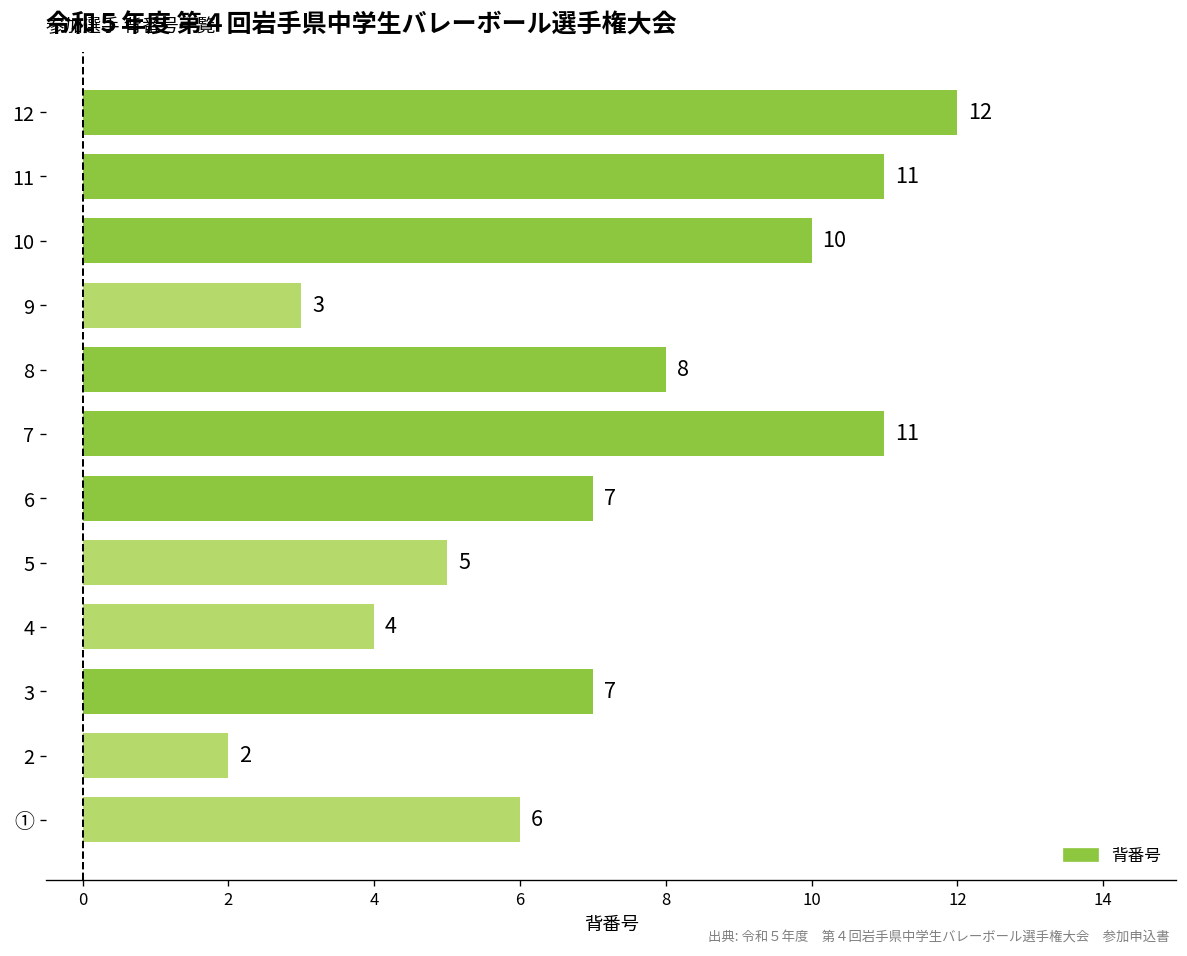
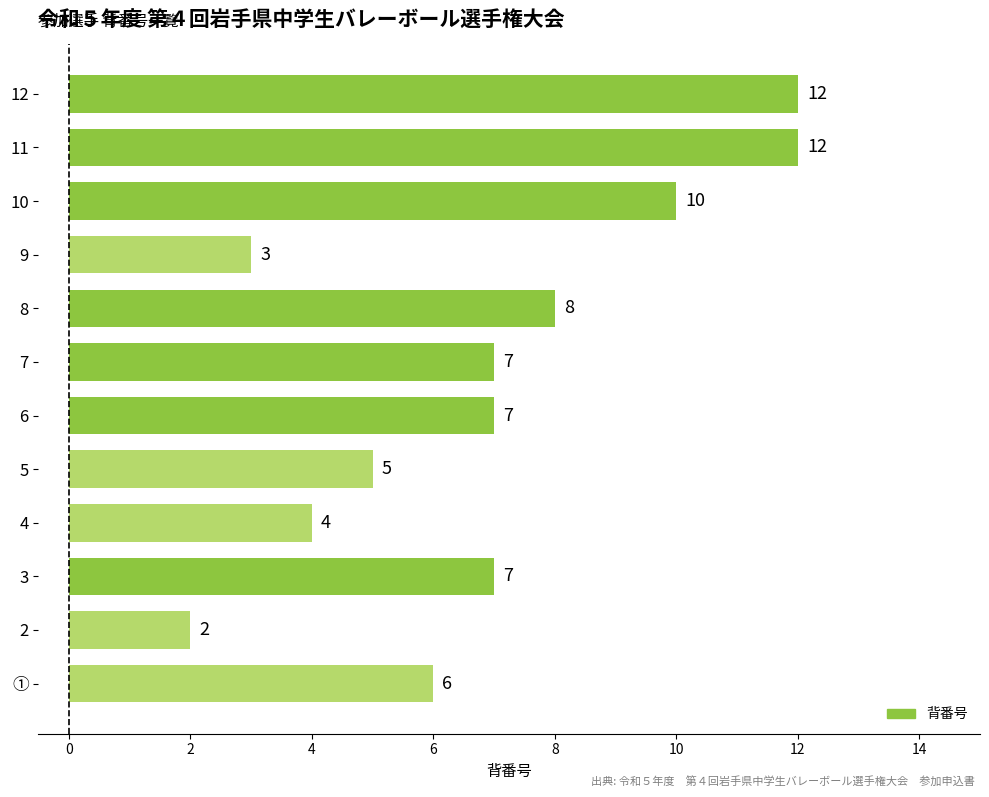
  {
    "12": 12,
-   "11": 11,
+   "11": 12,
    "10": 10,
    "9": 3,
    "8": 8,
-   "7": 11,
+   "7": 7,
    "6": 7,
    "5": 5,
    "4": 4,
    "3": 7,
    "2": 2,
    "①": 6
  }
